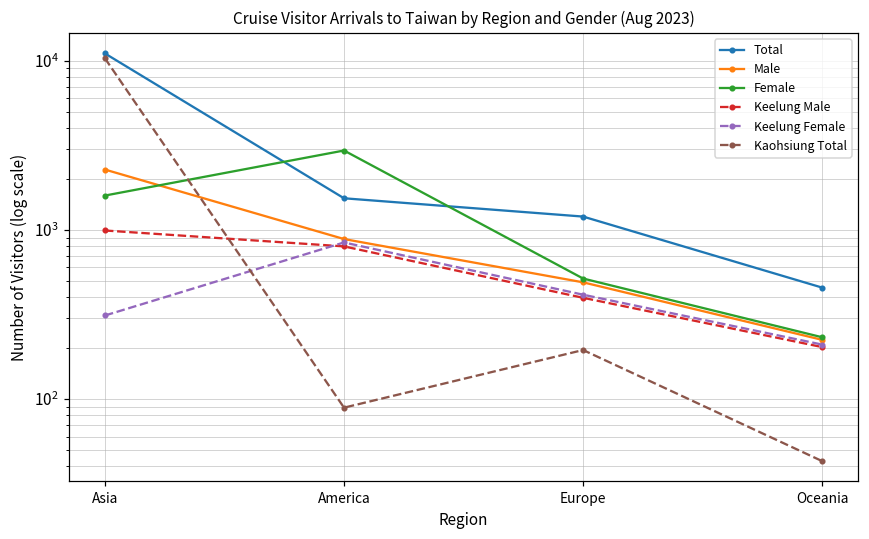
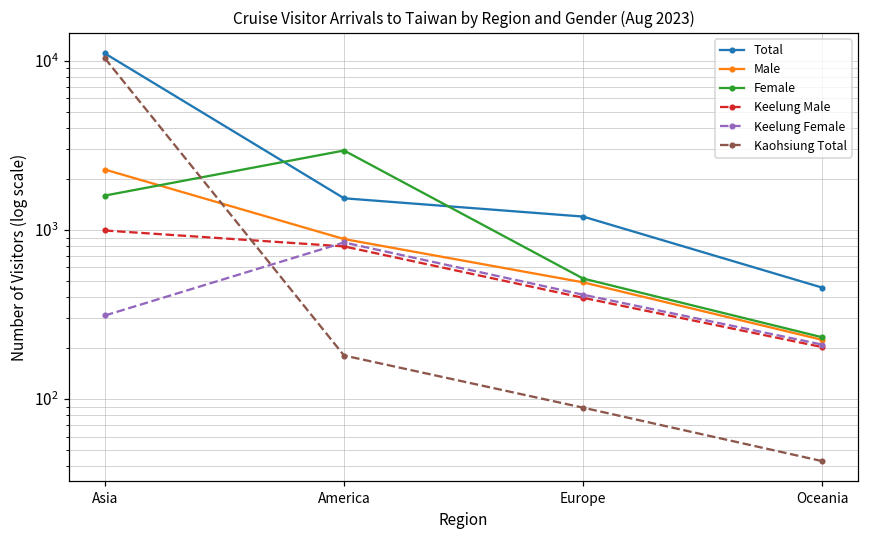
  {
    "Total": {
      "Asia": 11000,
      "America": 1500,
      "Europe": 1200,
      "Oceania": 460
    },
    "Male": {
      "Asia": 2300,
      "America": 900,
      "Europe": 490
    },
    "Female": {
      "Asia": 1600,
      "America": 2900,
      "Europe": 520
    },
    "Keelung Male": {
      "Asia": 1000,
      "America": 800,
      "Europe": 400
    },
    "Keelung Female": {
      "Asia": 310,
      "America": 800,
      "Europe": 410
    },
    "Kaohsiung Total": {
      "Asia": 10000,
-     "America": 90,
-     "Europe": 200,
+     "America": 180,
+     "Europe": 90,
      "Oceania": 43
    }
  }
